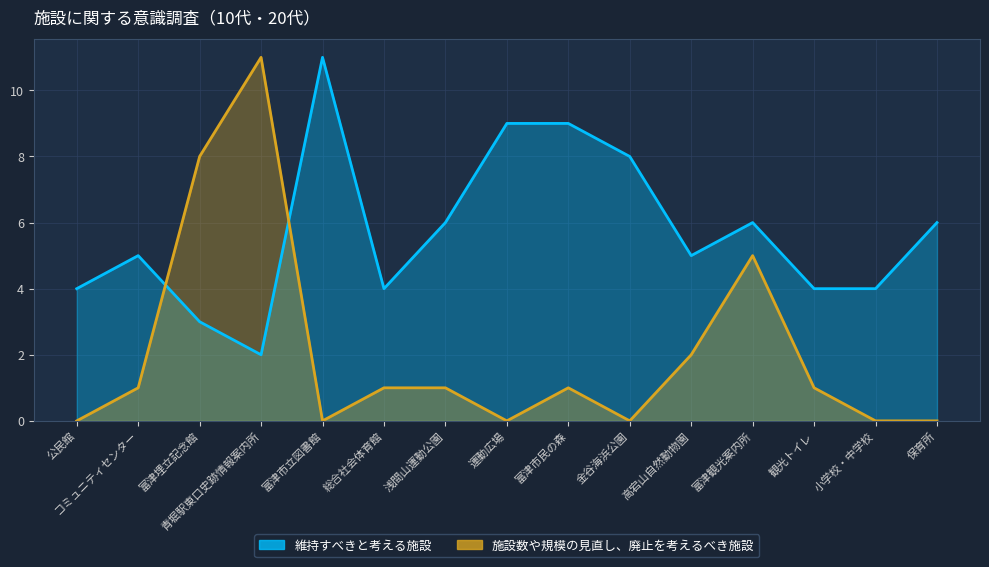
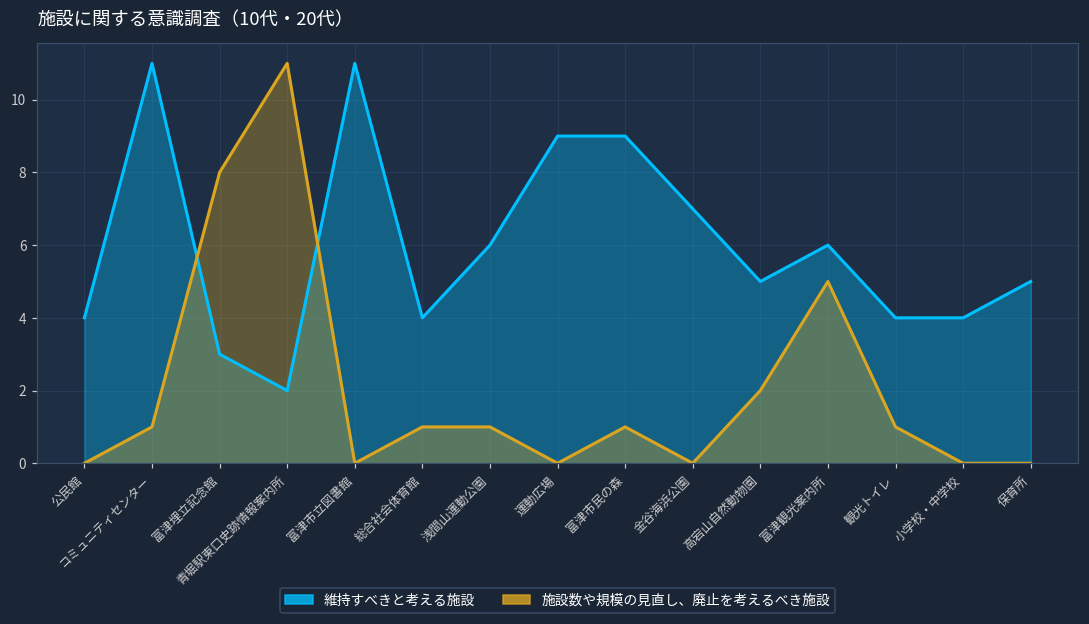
  {
    "維持すべきと考える施設": {
      "公民館": 4,
-     "コミュニティセンター": 5,
+     "コミュニティセンター": 11,
      "富津埋立記念館": 3,
      "青堀駅東口史跡情報案内所": 2,
      "富津市立図書館": 11,
      "総合社会体育館": 4,
      "浅間山運動公園": 6,
      "運動広場": 9,
      "富津市民の森": 9,
-     "金谷海浜公園": 8,
+     "金谷海浜公園": 7,
      "高宕山自然動物園": 5,
      "富津観光案内所": 6,
      "観光トイレ": 4,
      "小学校・中学校": 4,
-     "保育所": 6
+     "保育所": 5
    },
    "施設数や規模の見直し、廃止を考えるべき施設": {
      "公民館": 0,
      "コミュニティセンター": 1,
      "富津埋立記念館": 8,
      "青堀駅東口史跡情報案内所": 11,
      "富津市立図書館": 0,
      "総合社会体育館": 1,
      "浅間山運動公園": 1,
      "運動広場": 0,
      "富津市民の森": 1,
      "金谷海浜公園": 0,
      "高宕山自然動物園": 2,
      "富津観光案内所": 5,
      "観光トイレ": 1,
      "小学校・中学校": 0,
      "保育所": 0
    }
  }
